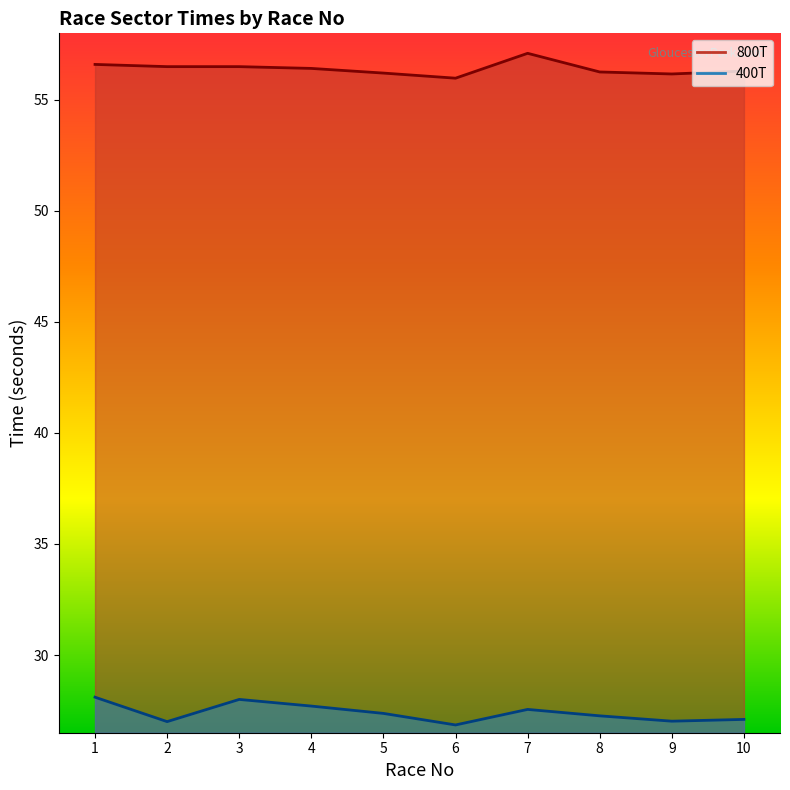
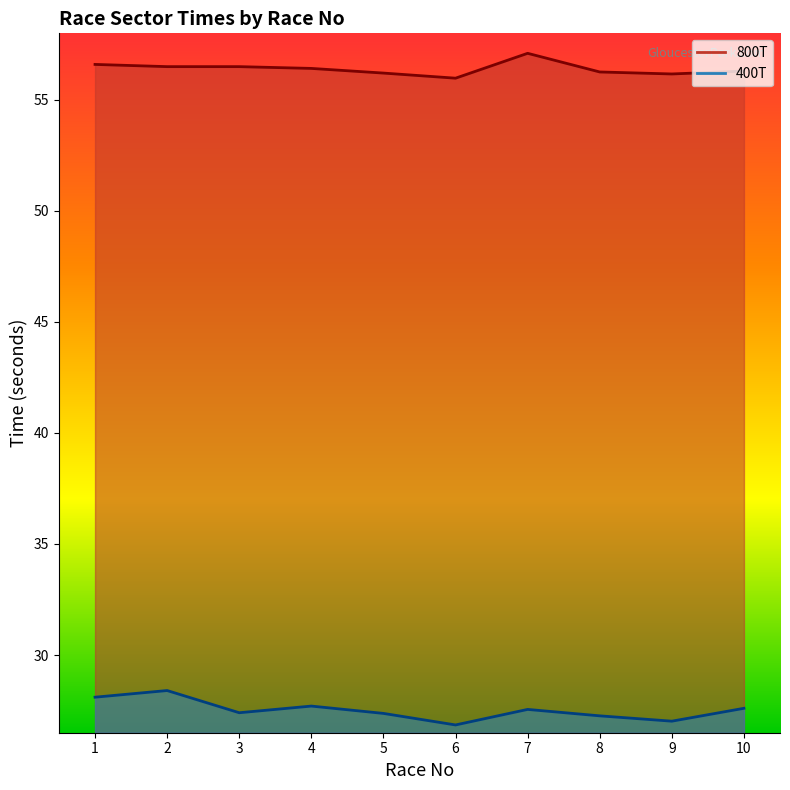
  {
    "800T": {
      "1": 56.6,
      "2": 56.5,
      "3": 56.5,
      "4": 56.4,
      "5": 56.2,
      "6": 56.0,
      "7": 57.1,
      "8": 56.3,
      "9": 56.2
    },
    "400T": {
      "1": 28.1,
-     "2": 27.0,
-     "3": 28.0,
+     "2": 28.4,
+     "3": 27.4,
      "4": 27.7,
      "5": 27.4,
      "6": 26.9,
      "7": 27.6,
      "8": 27.3,
      "9": 27.0,
-     "10": 27.1
+     "10": 27.6
    }
  }
